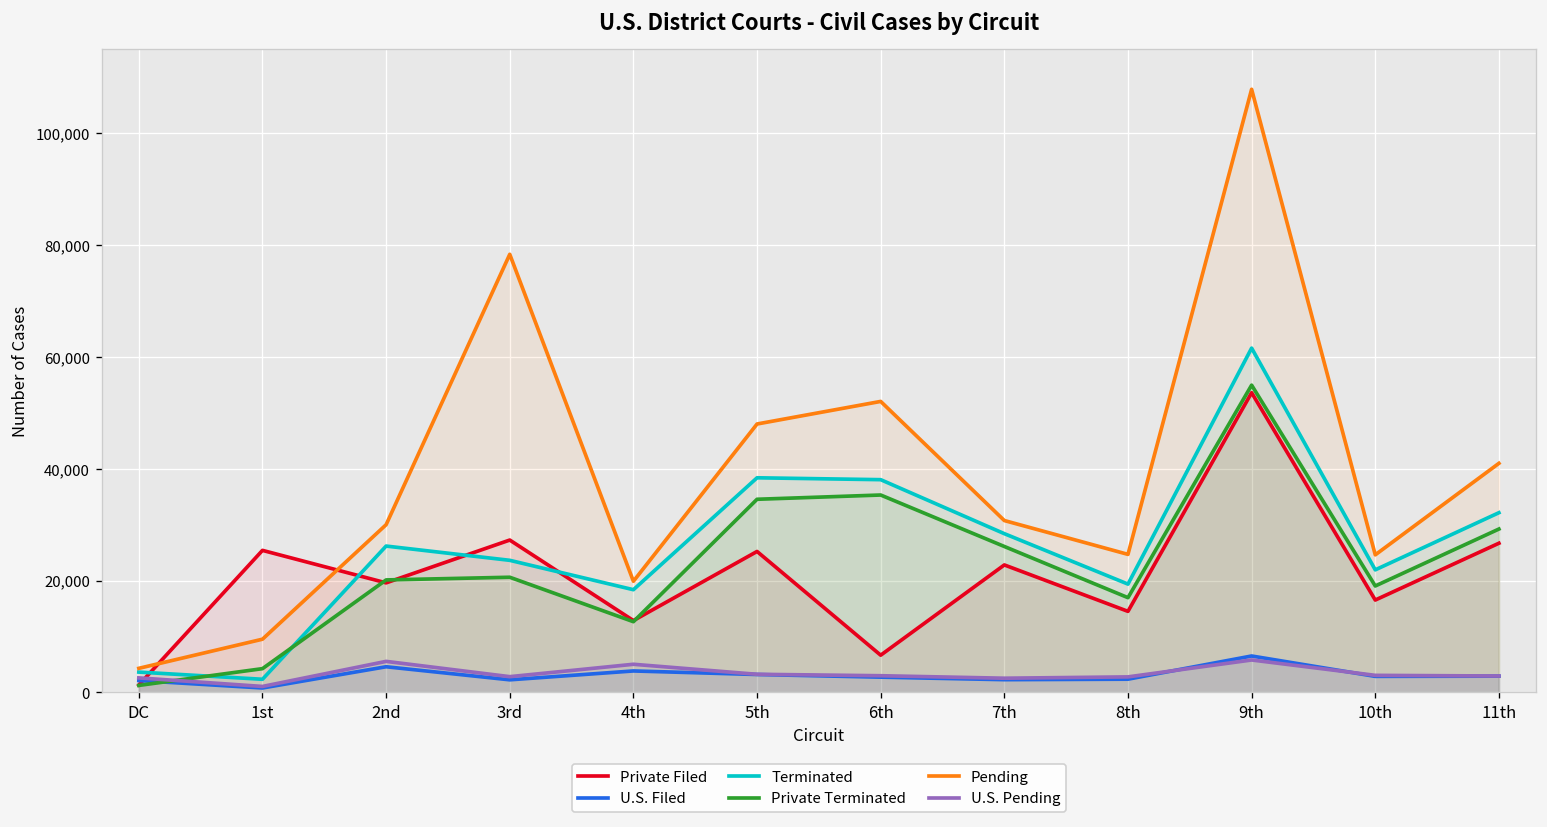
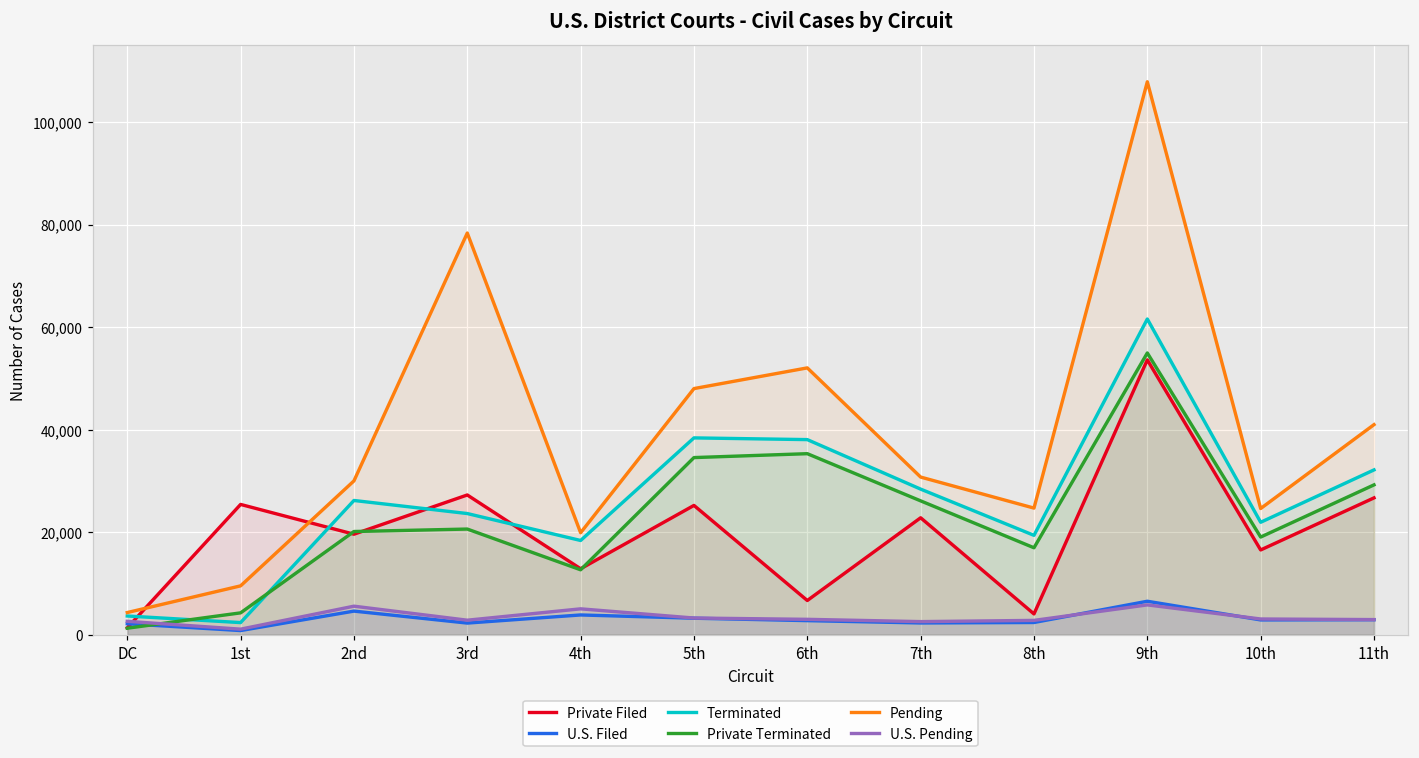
  {
    "Private Filed": {
      "1st": "25,000",
      "3rd": "27,000",
      "5th": "25,000",
      "6th": "7,000",
      "7th": "23,000",
-     "8th": "15,000",
+     "8th": "4,000",
      "9th": "54,000",
      "10th": "17,000",
      "11th": "27,000"
    },
    "U.S. Filed": {
      "2nd": "5,000",
      "3rd": "2,000",
      "4th": "4,000",
      "9th": "7,000"
    },
    "Terminated": {
      "DC": "4,000",
      "1st": "2,000",
      "2nd": "26,000",
      "3rd": "24,000",
      "4th": "18,000",
      "5th": "38,000",
      "6th": "38,000",
      "7th": "28,000",
      "8th": "19,000",
      "9th": "62,000",
      "10th": "22,000",
      "11th": "32,000"
    },
    "Private Terminated": {
      "1st": "4,000",
      "3rd": "21,000",
      "5th": "35,000",
      "6th": "35,000",
      "7th": "26,000",
      "8th": "17,000",
      "9th": "55,000",
      "10th": "19,000",
      "11th": "29,000"
    },
    "Pending": {
      "DC": "4,000",
      "1st": "10,000",
      "2nd": "30,000",
      "3rd": "78,000",
      "4th": "20,000",
      "5th": "48,000",
      "6th": "52,000",
      "7th": "31,000",
      "8th": "25,000",
      "9th": "108,000",
      "10th": "25,000",
      "11th": "41,000"
    },
    "U.S. Pending": {
      "2nd": "6,000",
      "3rd": "3,000",
      "4th": "5,000",
      "9th": "6,000"
    }
  }
